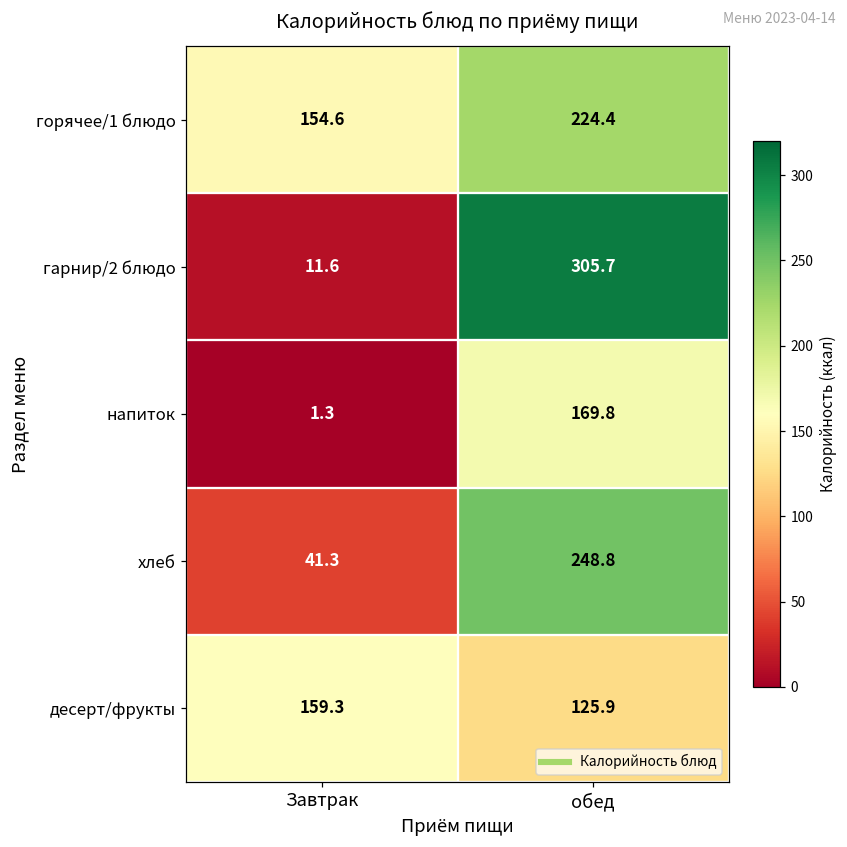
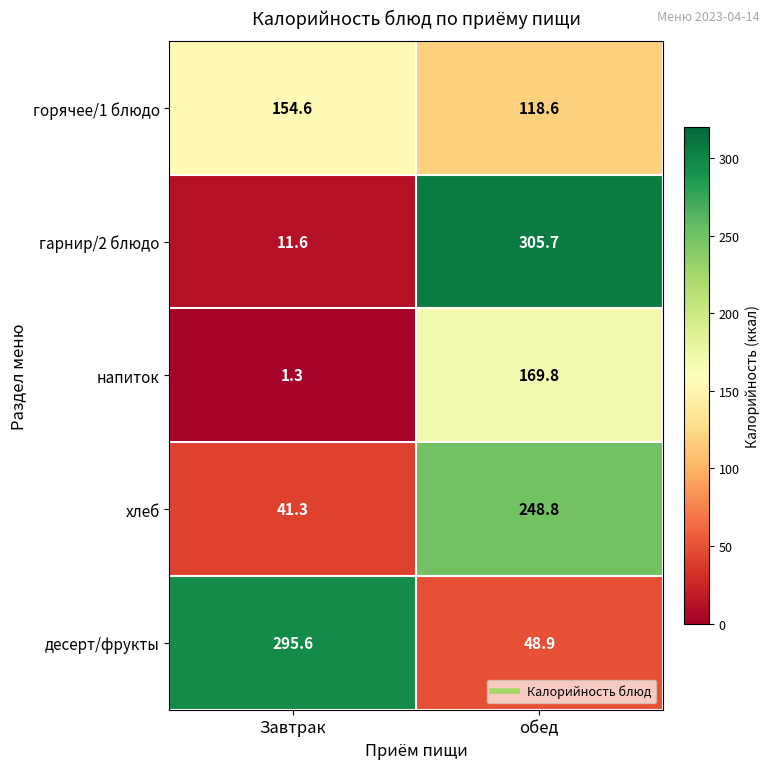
  {
    "горячее/1 блюдо": {
      "Завтрак": 154.6,
-     "обед": 224.4
+     "обед": 118.6
    },
    "гарнир/2 блюдо": {
      "Завтрак": 11.6,
      "обед": 305.7
    },
    "напиток": {
      "Завтрак": 1.3,
      "обед": 169.8
    },
    "хлеб": {
      "Завтрак": 41.3,
      "обед": 248.8
    },
    "десерт/фрукты": {
-     "Завтрак": 159.3,
-     "обед": 125.9
+     "Завтрак": 295.6,
+     "обед": 48.9
    }
  }
